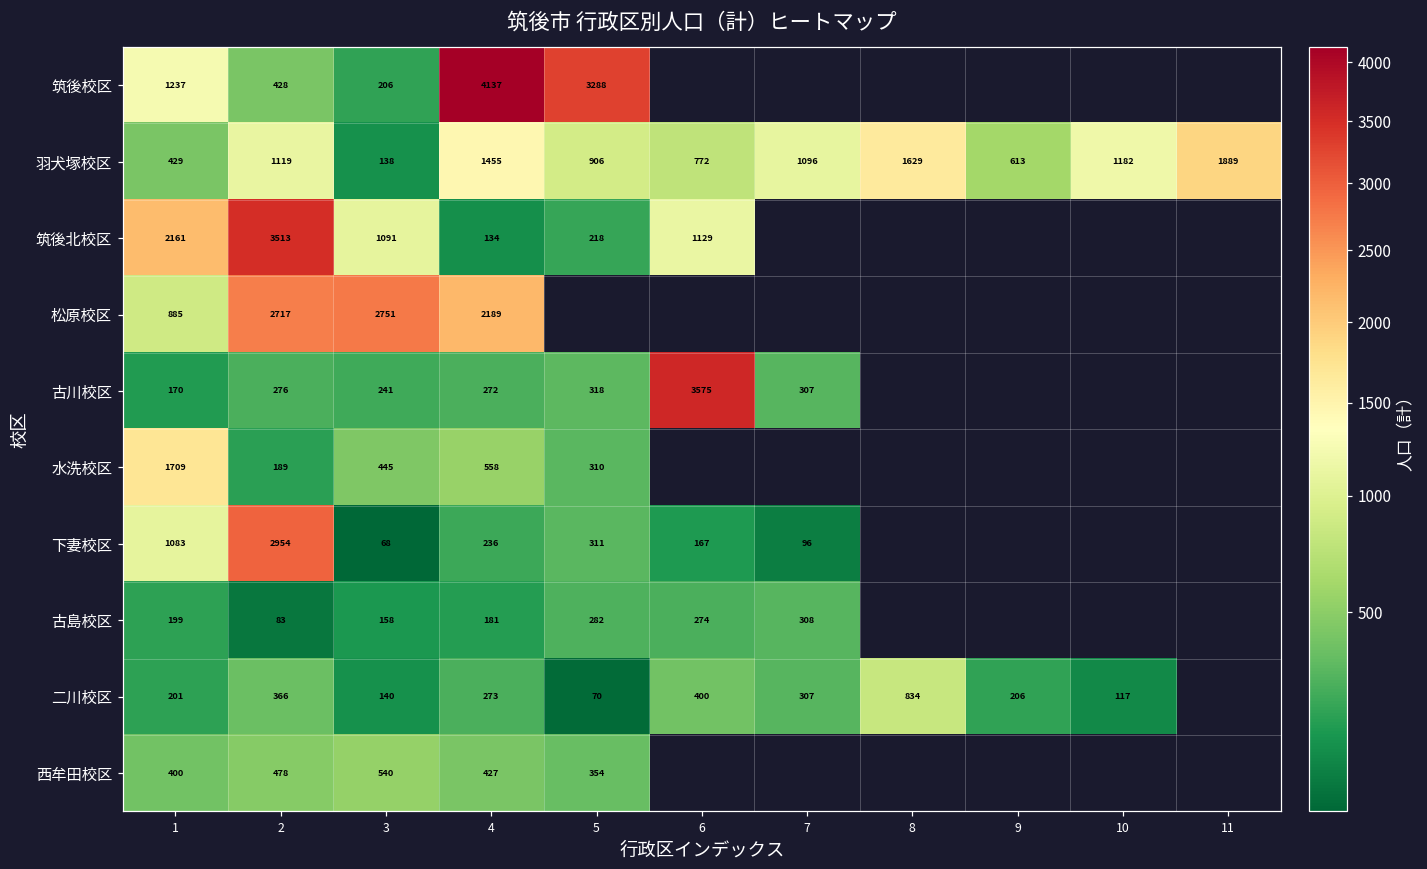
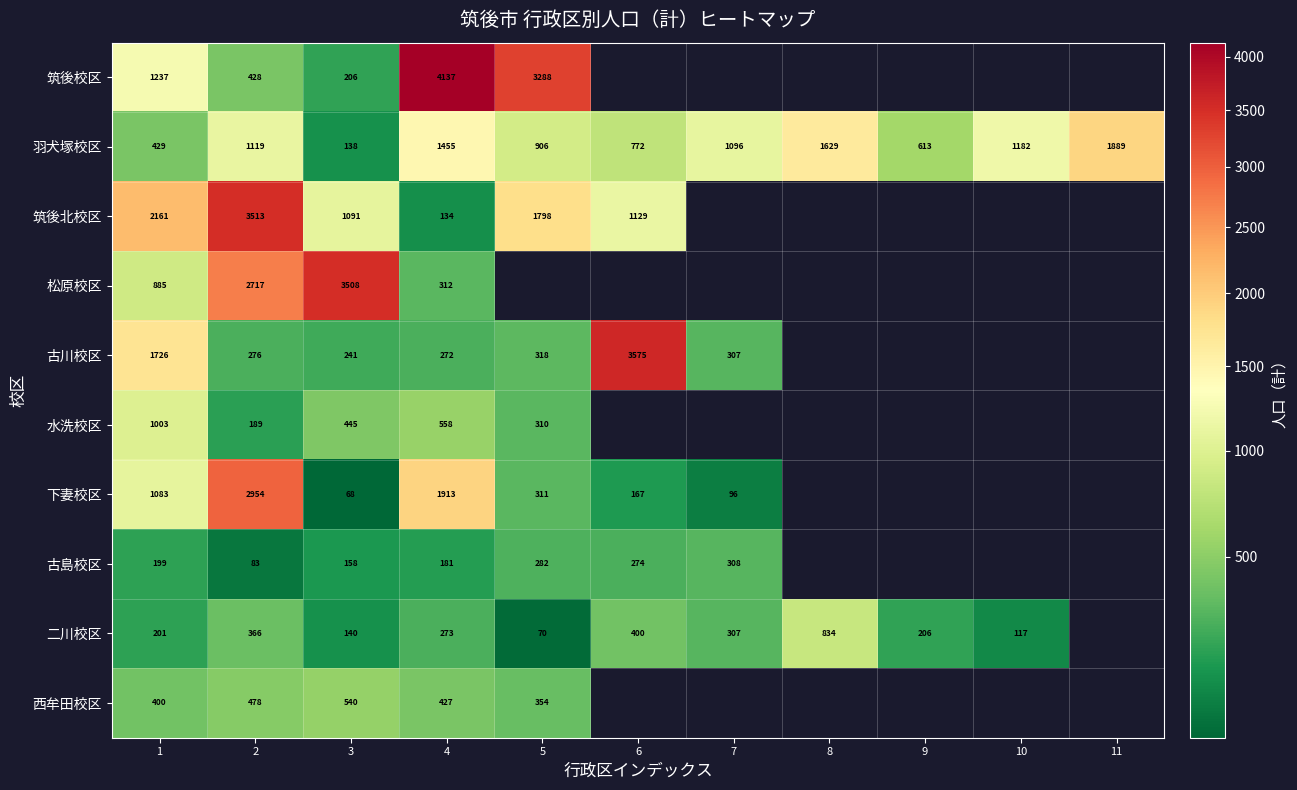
  {
    "筑後校区": {
      "1": 1237,
      "2": 428,
      "3": 206,
      "4": 4137,
      "5": 3288
    },
    "羽犬塚校区": {
      "1": 429,
      "2": 1119,
      "3": 138,
      "4": 1455,
      "5": 906,
      "6": 772,
      "7": 1096,
      "8": 1629,
      "9": 613,
      "10": 1182,
      "11": 1889
    },
    "筑後北校区": {
      "1": 2161,
      "2": 3513,
      "3": 1091,
      "4": 134,
-     "5": 218,
+     "5": 1798,
      "6": 1129
    },
    "松原校区": {
      "1": 885,
      "2": 2717,
-     "3": 2751,
-     "4": 2189
+     "3": 3508,
+     "4": 312
    },
    "古川校区": {
-     "1": 170,
+     "1": 1726,
      "2": 276,
      "3": 241,
      "4": 272,
      "5": 318,
      "6": 3575,
      "7": 307
    },
    "水洗校区": {
-     "1": 1709,
+     "1": 1003,
      "2": 189,
      "3": 445,
      "4": 558,
      "5": 310
    },
    "下妻校区": {
      "1": 1083,
      "2": 2954,
      "3": 68,
-     "4": 236,
+     "4": 1913,
      "5": 311,
      "6": 167,
      "7": 96
    },
    "古島校区": {
      "1": 199,
      "2": 83,
      "3": 158,
      "4": 181,
      "5": 282,
      "6": 274,
      "7": 308
    },
    "二川校区": {
      "1": 201,
      "2": 366,
      "3": 140,
      "4": 273,
      "5": 70,
      "6": 400,
      "7": 307,
      "8": 834,
      "9": 206,
      "10": 117
    },
    "西牟田校区": {
      "1": 400,
      "2": 478,
      "3": 540,
      "4": 427,
      "5": 354
    }
  }
